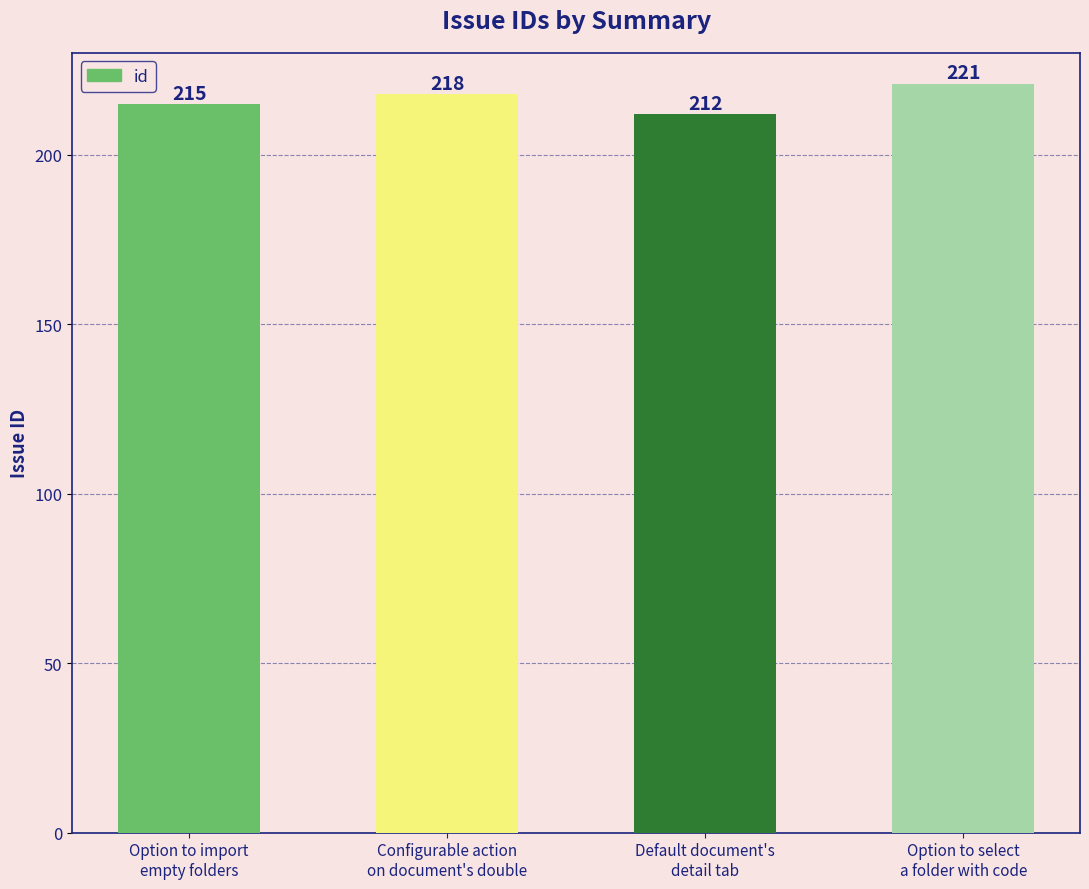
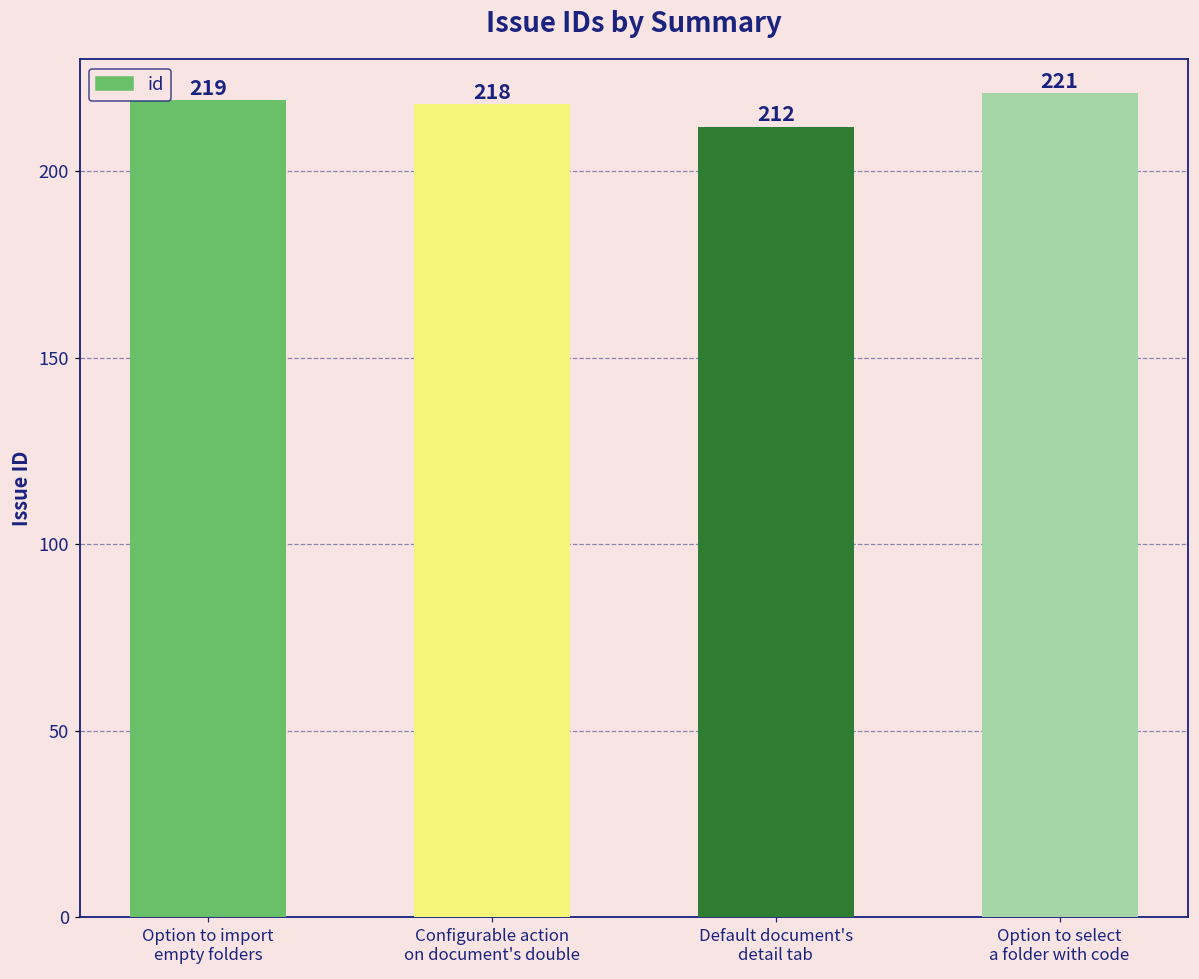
  {
-   "Option to import empty folders": 215,
+   "Option to import empty folders": 219,
    "Configurable action on document's double": 218,
    "Default document's detail tab": 212,
    "Option to select a folder with code": 221
  }
